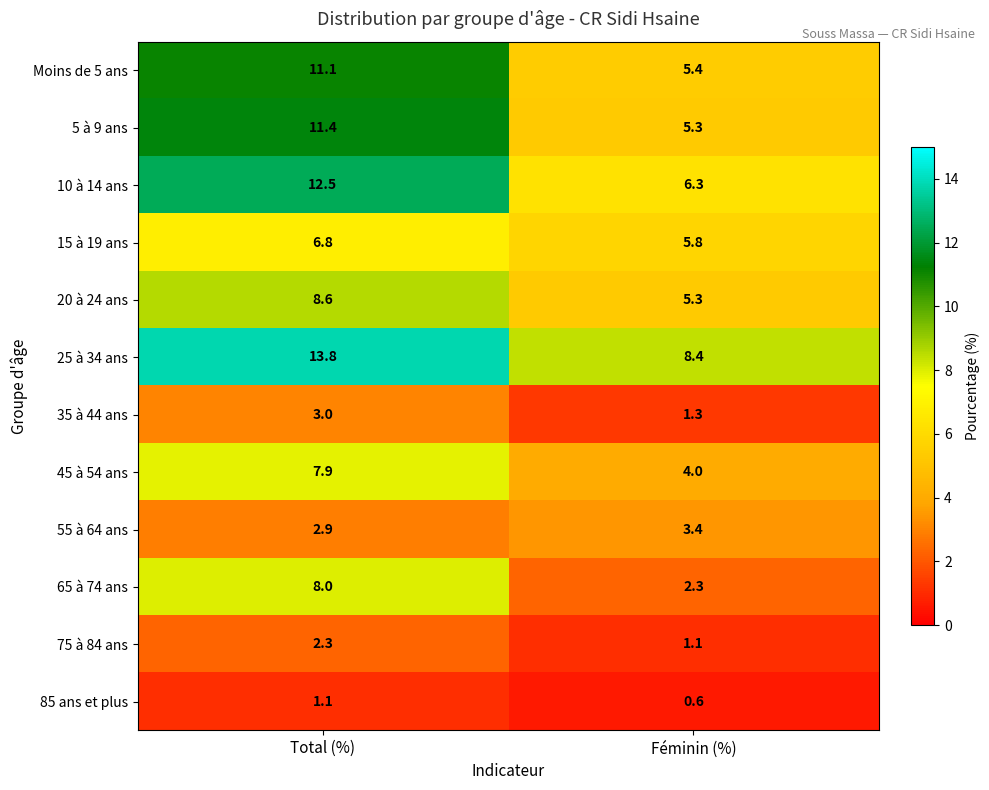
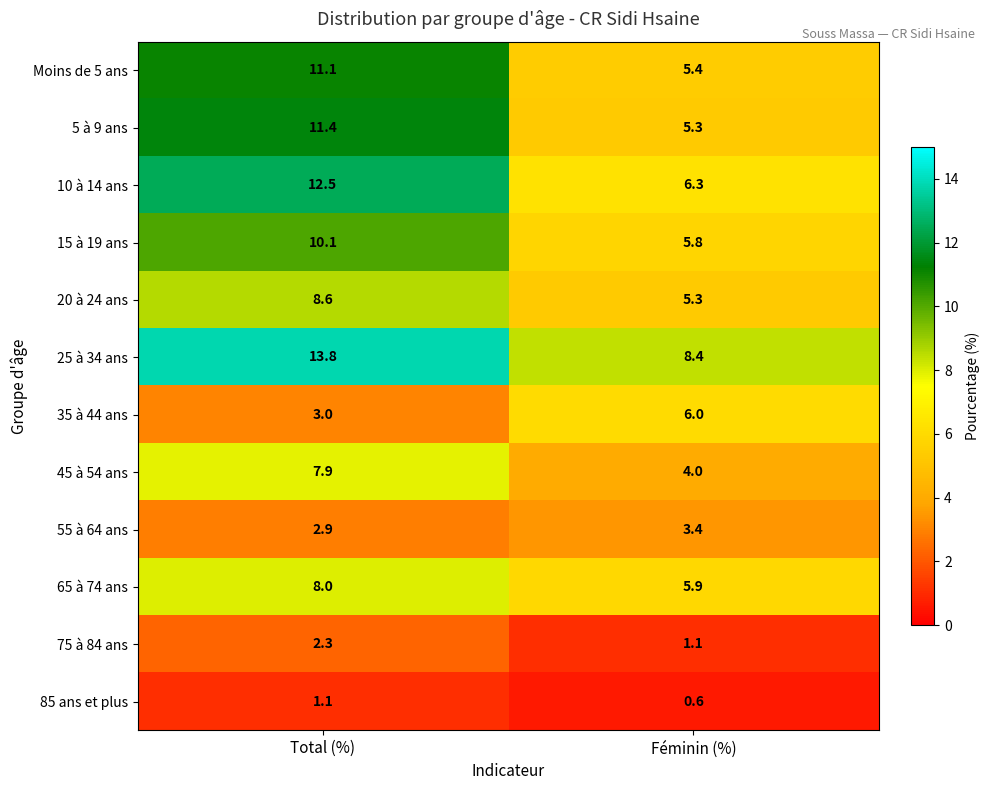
  {
    "Moins de 5 ans": {
      "Total (%)": 11.1,
      "Féminin (%)": 5.4
    },
    "5 à 9 ans": {
      "Total (%)": 11.4,
      "Féminin (%)": 5.3
    },
    "10 à 14 ans": {
      "Total (%)": 12.5,
      "Féminin (%)": 6.3
    },
    "15 à 19 ans": {
-     "Total (%)": 6.8,
+     "Total (%)": 10.1,
      "Féminin (%)": 5.8
    },
    "20 à 24 ans": {
      "Total (%)": 8.6,
      "Féminin (%)": 5.3
    },
    "25 à 34 ans": {
      "Total (%)": 13.8,
      "Féminin (%)": 8.4
    },
    "35 à 44 ans": {
      "Total (%)": 3.0,
-     "Féminin (%)": 1.3
+     "Féminin (%)": 6.0
    },
    "45 à 54 ans": {
      "Total (%)": 7.9,
      "Féminin (%)": 4.0
    },
    "55 à 64 ans": {
      "Total (%)": 2.9,
      "Féminin (%)": 3.4
    },
    "65 à 74 ans": {
      "Total (%)": 8.0,
-     "Féminin (%)": 2.3
+     "Féminin (%)": 5.9
    },
    "75 à 84 ans": {
      "Total (%)": 2.3,
      "Féminin (%)": 1.1
    },
    "85 ans et plus": {
      "Total (%)": 1.1,
      "Féminin (%)": 0.6
    }
  }
